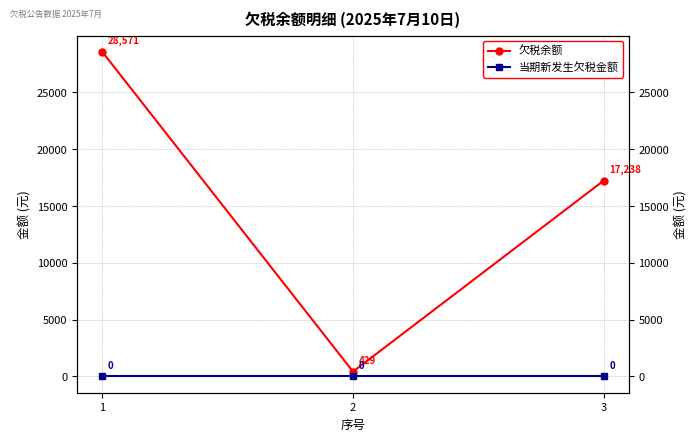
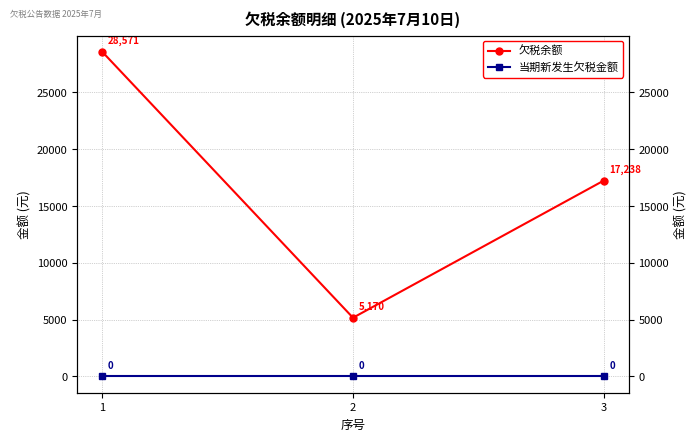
  {
    "欠税余额": {
      "1": "28,571",
-     "2": "429",
+     "2": "5,170",
      "3": "17,238"
    },
    "当期新发生欠税金额": {
      "1": "0",
      "2": "0",
      "3": "0"
    }
  }
